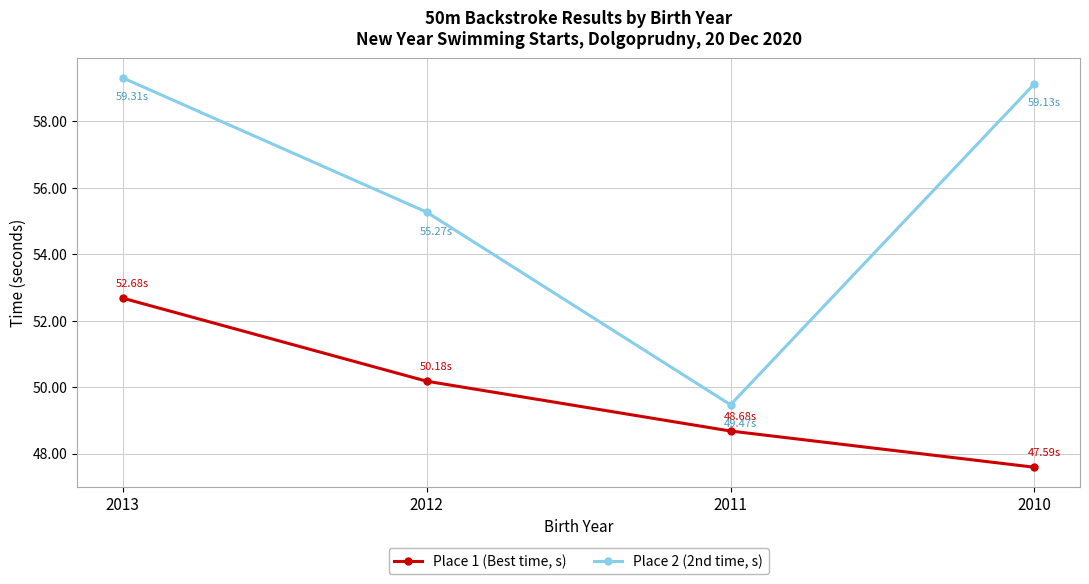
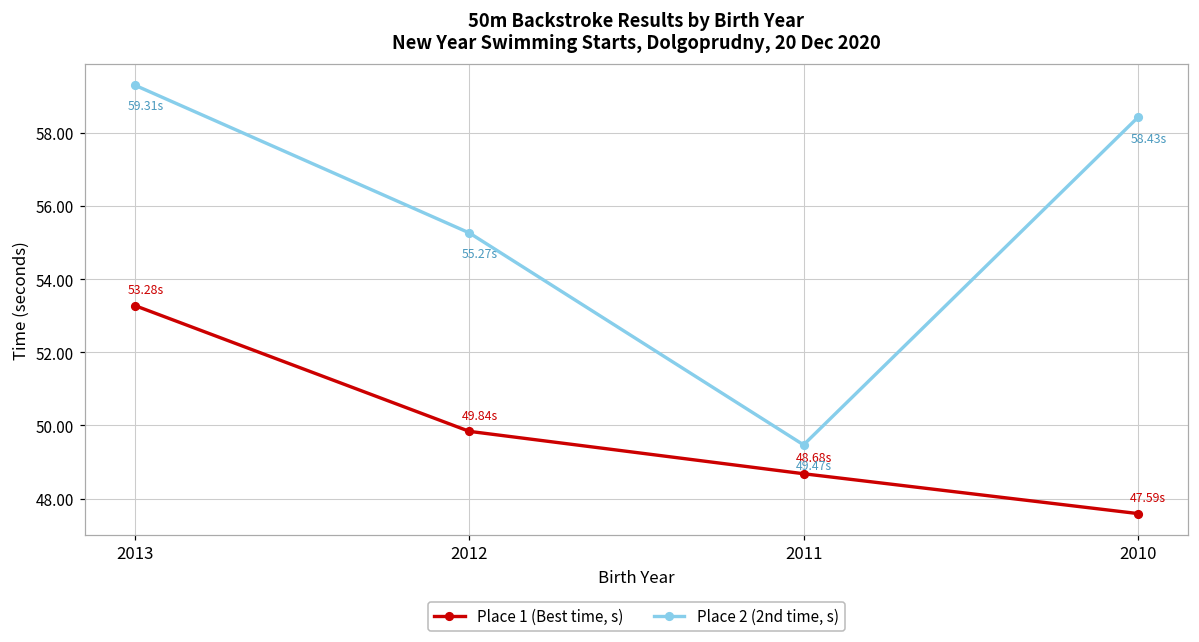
  {
    "Place 1 (Best time, s)": {
-     "2013": "52.68s",
-     "2012": "50.18s",
+     "2013": "53.28s",
+     "2012": "49.84s",
      "2010": "47.59s"
    },
    "Place 2 (2nd time, s)": {
      "2013": "59.31s",
      "2012": "55.27s",
-     "2010": "59.13s"
+     "2010": "58.43s"
    }
  }
